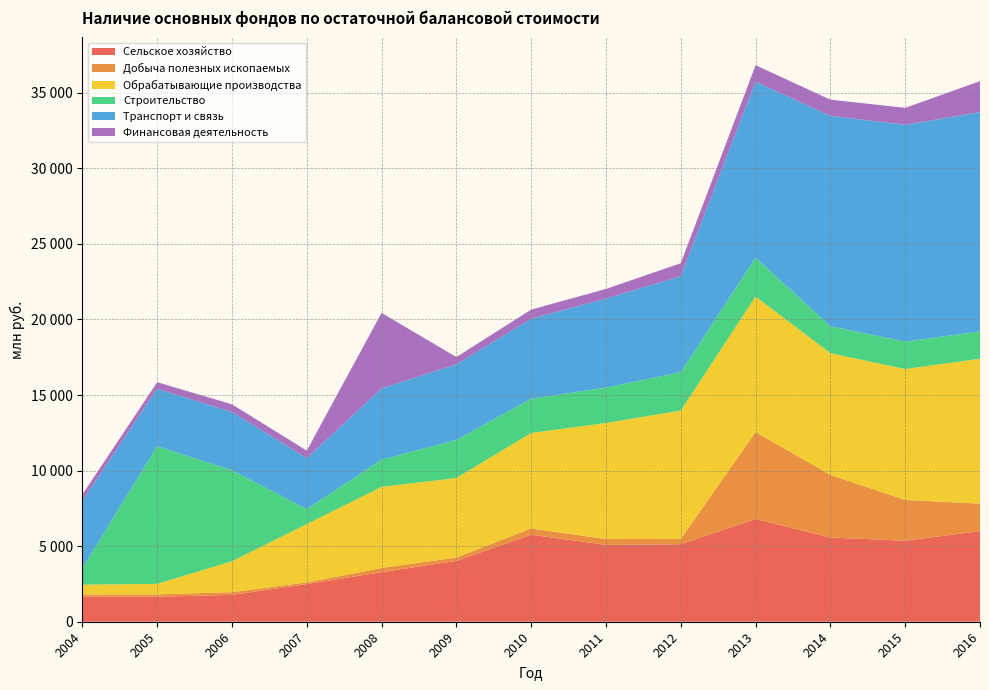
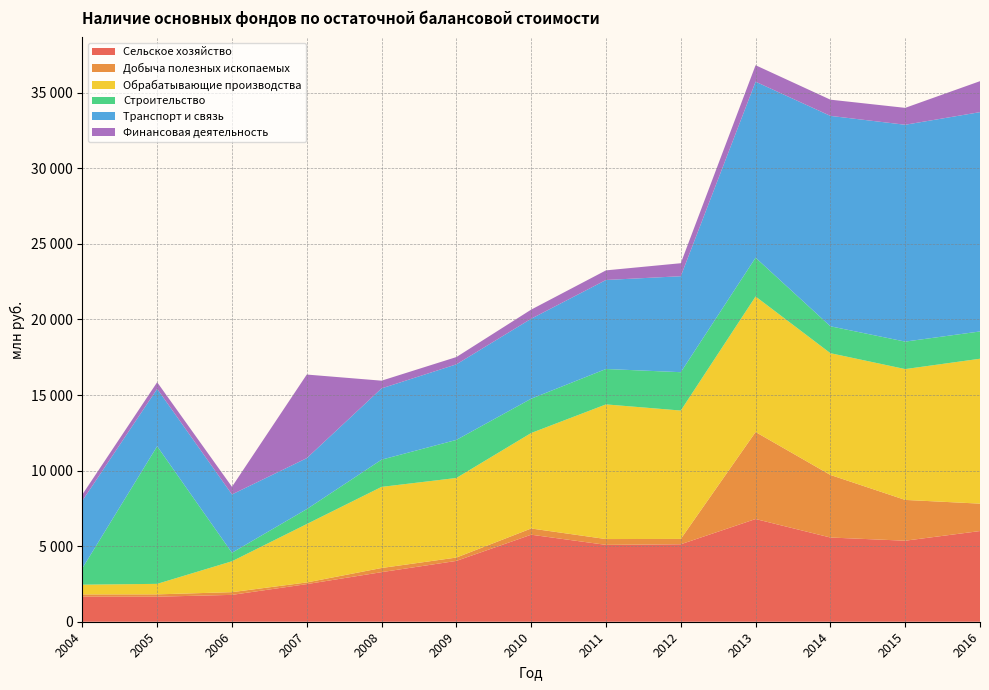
  {
    "Обрабатывающие производства": {
      "2004": 600,
      "2005": 700,
      "2006": 2000,
      "2007": 3900,
      "2008": 5400,
      "2009": 5300,
      "2010": 6300,
-     "2011": 7700,
+     "2011": 8900,
      "2012": 8500,
      "2013": 9000,
      "2014": 8100,
      "2015": 8700,
      "2016": 9600
    },
    "Строительство": {
      "2004": 1100,
      "2005": 9100,
-     "2006": 6000,
+     "2006": 600,
      "2007": 1000,
      "2008": 1800,
      "2009": 2500,
      "2010": 2300,
      "2011": 2300,
      "2012": 2500,
      "2013": 2600,
      "2014": 1800,
      "2015": 1800,
      "2016": 1800
    },
    "Транспорт и связь": {
      "2004": 4500,
      "2005": 3800,
      "2006": 3900,
      "2007": 3400,
      "2008": 4700,
      "2009": 5000,
      "2010": 5300,
      "2011": 5900,
      "2012": 6400,
      "2013": 11600,
      "2014": 13900,
      "2015": 14400,
      "2016": 14500
    },
    "Финансовая деятельность": {
      "2004": 400,
      "2005": 400,
      "2006": 500,
-     "2007": 500,
-     "2008": 5000,
+     "2007": 5500,
+     "2008": 500,
      "2009": 500,
      "2010": 600,
      "2011": 600,
      "2012": 900,
      "2013": 1100,
      "2014": 1100,
      "2015": 1100,
      "2016": 2000
    }
  }
